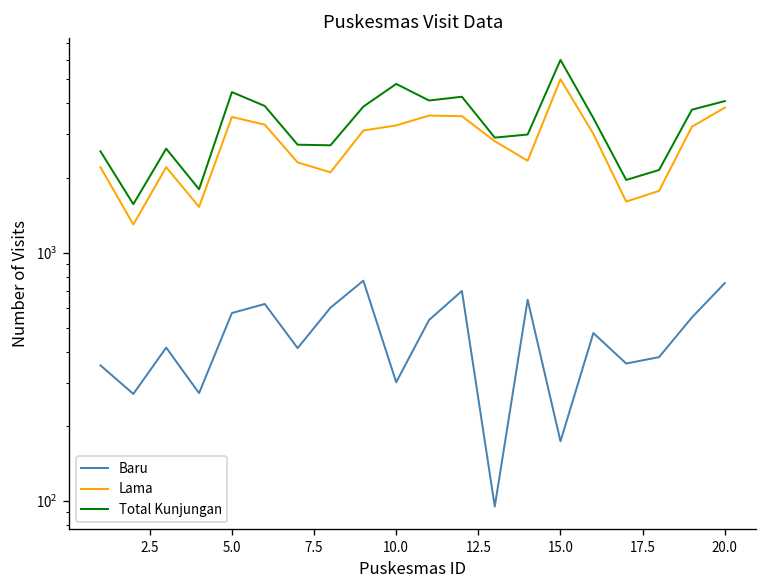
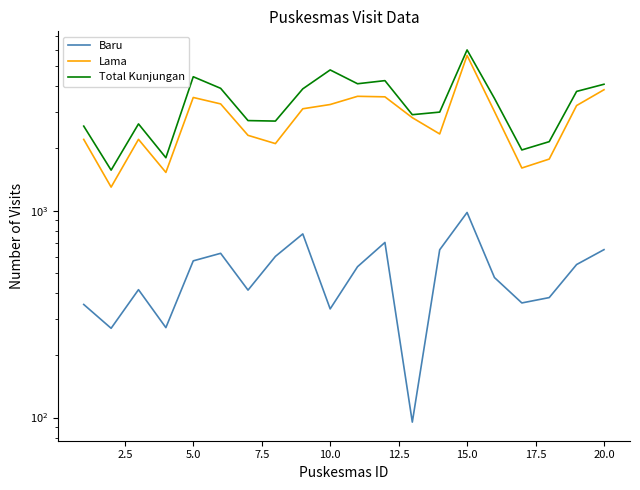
  {
    "Baru": {
      "5.0": 570,
-     "10.0": 300,
-     "15.0": 170,
-     "20.0": 760
+     "10.0": 340,
+     "15.0": 1000,
+     "20.0": 650
    },
    "Lama": {
      "5.0": 3500,
      "10.0": 3300,
-     "15.0": 5000,
+     "15.0": 5600,
      "20.0": 3800
    },
    "Total Kunjungan": {
      "5.0": 4400,
      "10.0": 4800,
      "15.0": 6000,
      "20.0": 4100
    }
  }
